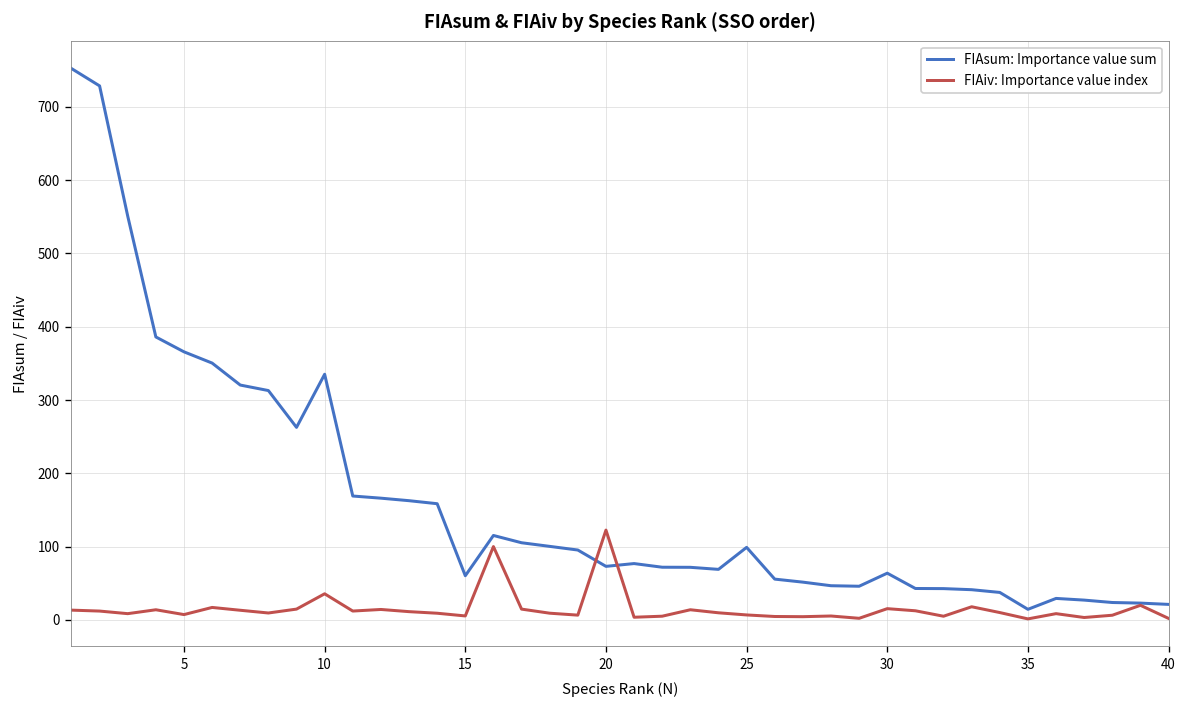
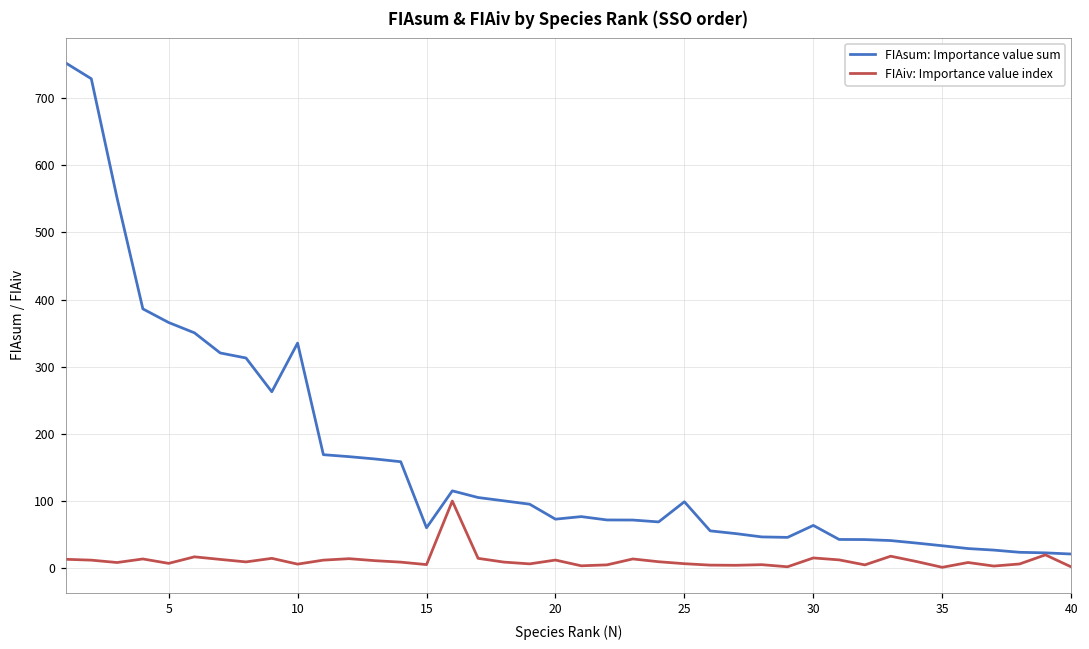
  {
    "FIAsum: Importance value sum": {
      "5": 370,
      "10": 340,
      "15": 60,
      "20": 70,
      "25": 100,
      "30": 60,
-     "35": 10,
+     "35": 30,
      "40": 20
    },
    "FIAiv: Importance value index": {
      "5": 10,
-     "10": 40,
+     "10": 10,
      "15": 10,
-     "20": 120,
+     "20": 10,
      "25": 10,
      "30": 20,
      "35": 0,
      "40": 0
    }
  }
